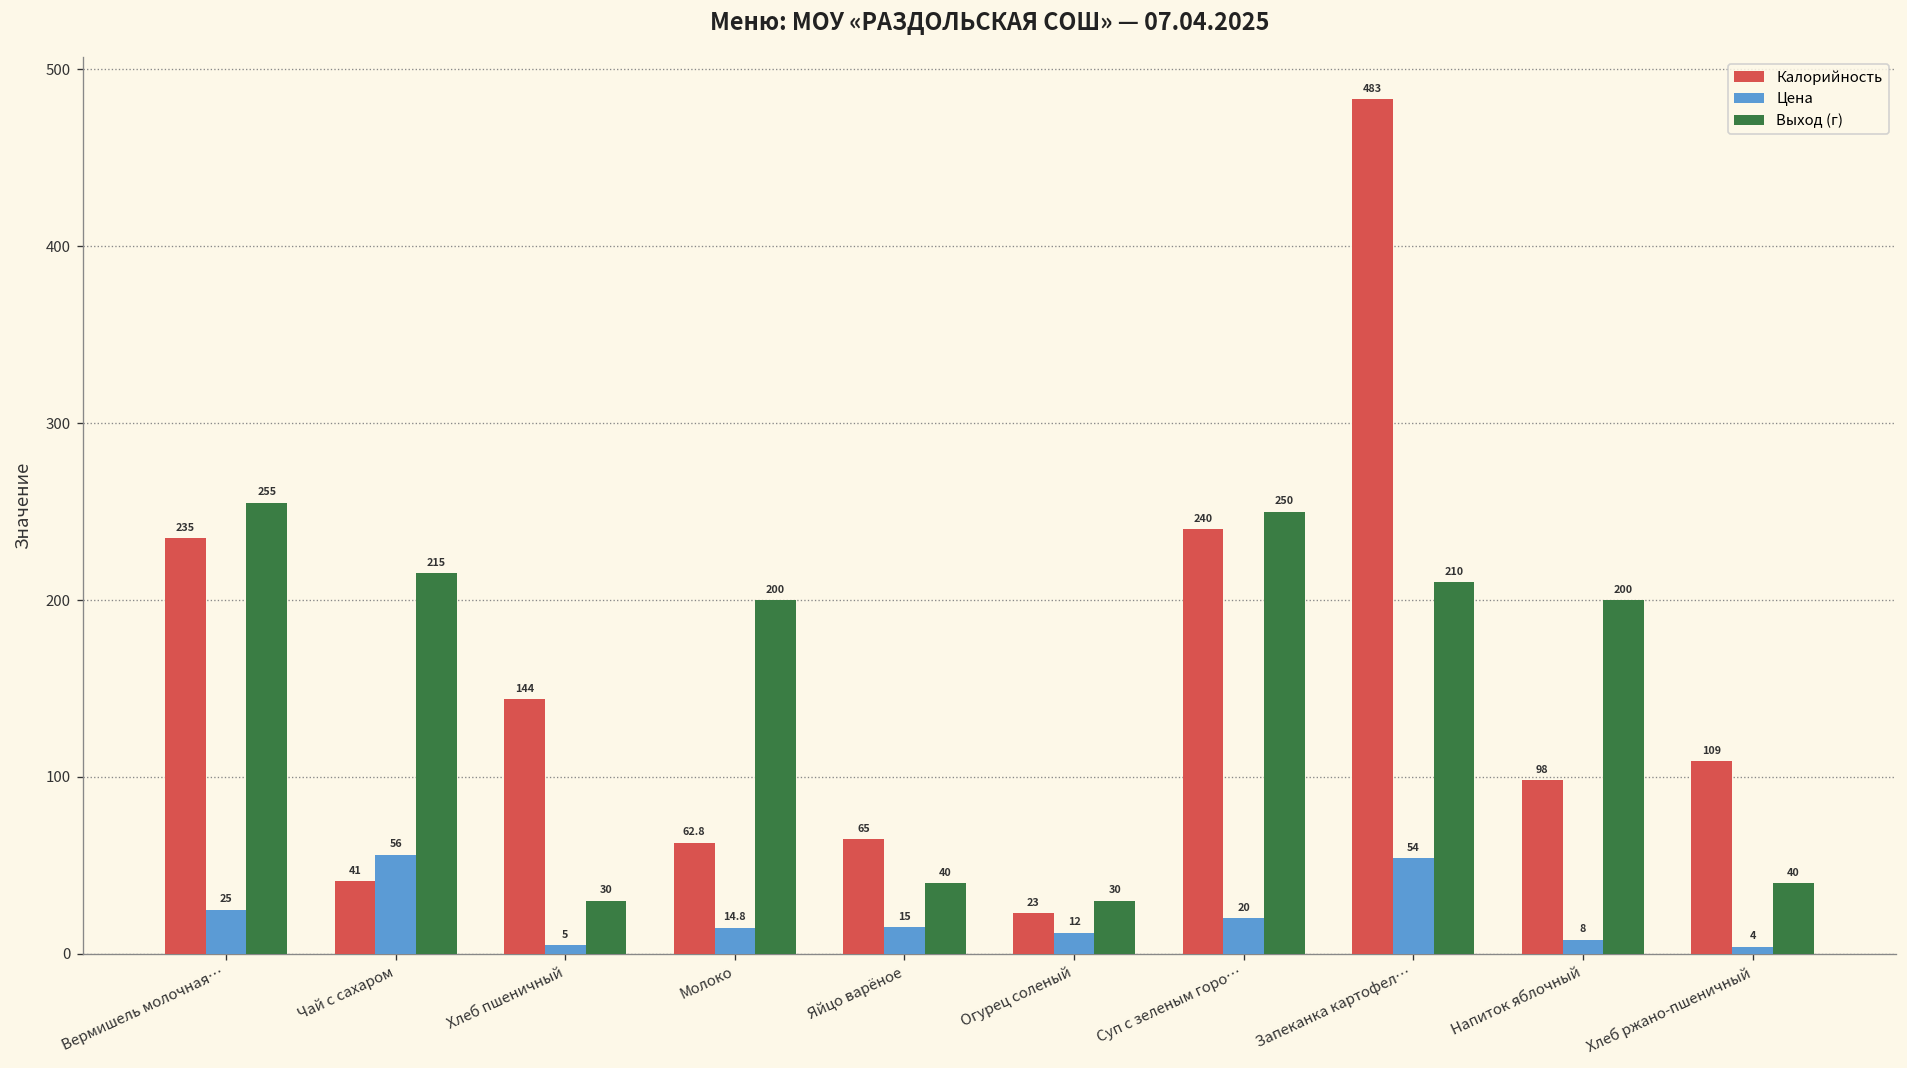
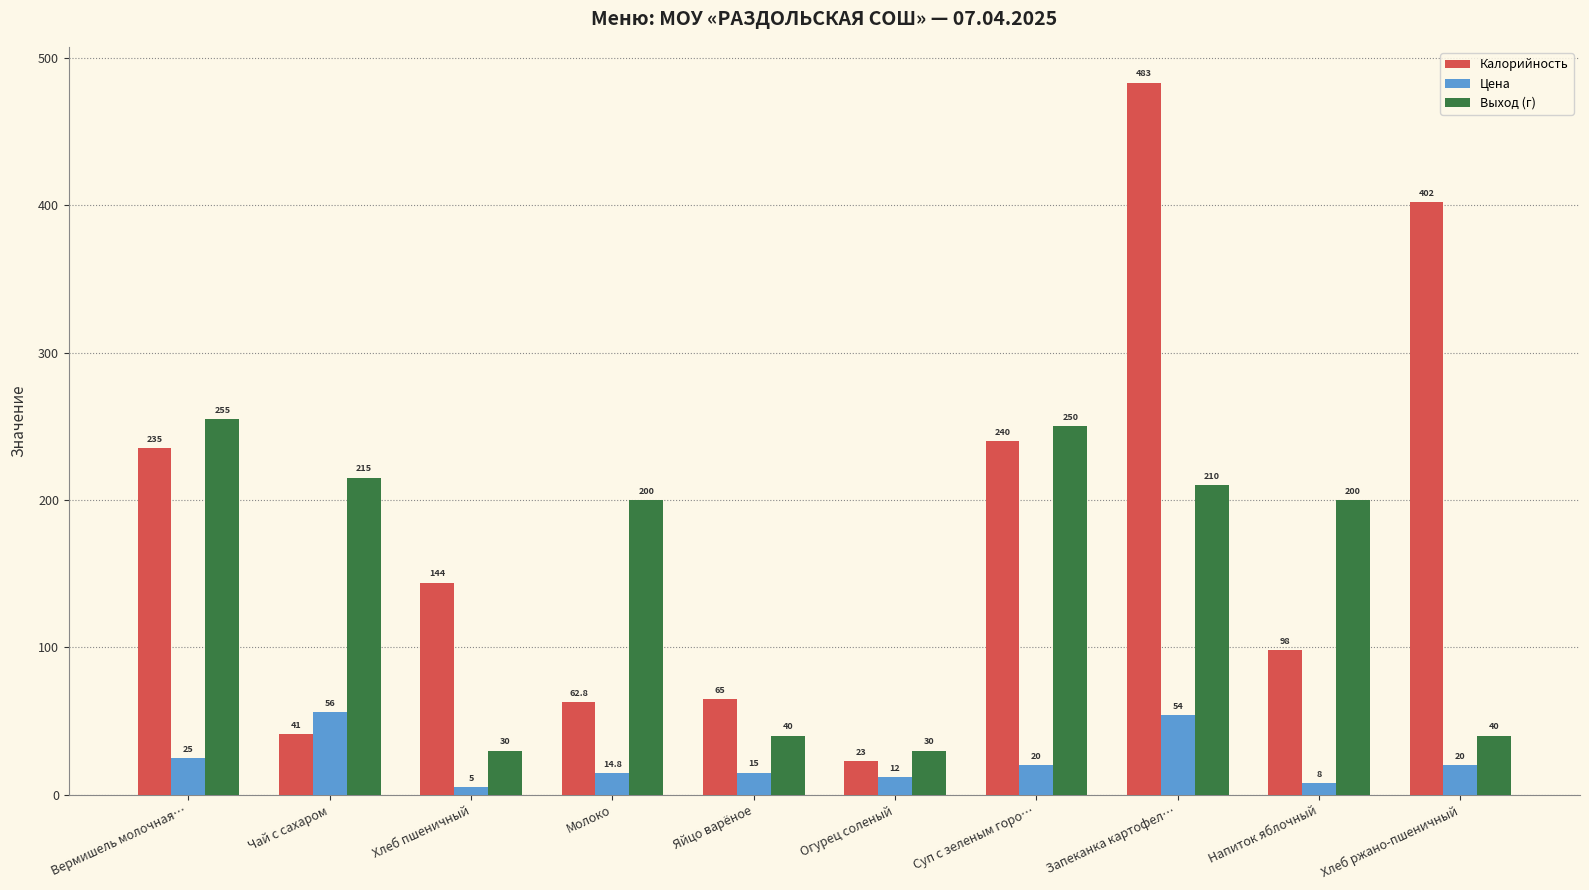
  {
    "Калорийность": {
      "Вермишель молочная…": 235,
      "Чай с сахаром": 41,
      "Хлеб пшеничный": 144,
      "Молоко": 62.8,
      "Яйцо варёное": 65,
      "Огурец соленый": 23,
      "Суп с зеленым горо…": 240,
      "Запеканка картофел…": 483,
      "Напиток яблочный": 98,
-     "Хлеб ржано-пшеничный": 109
+     "Хлеб ржано-пшеничный": 402
    },
    "Цена": {
      "Вермишель молочная…": 25,
      "Чай с сахаром": 56,
      "Хлеб пшеничный": 5,
      "Молоко": 14.8,
      "Яйцо варёное": 15,
      "Огурец соленый": 12,
      "Суп с зеленым горо…": 20,
      "Запеканка картофел…": 54,
      "Напиток яблочный": 8,
-     "Хлеб ржано-пшеничный": 4
+     "Хлеб ржано-пшеничный": 20
    },
    "Выход (г)": {
      "Вермишель молочная…": 255,
      "Чай с сахаром": 215,
      "Хлеб пшеничный": 30,
      "Молоко": 200,
      "Яйцо варёное": 40,
      "Огурец соленый": 30,
      "Суп с зеленым горо…": 250,
      "Запеканка картофел…": 210,
      "Напиток яблочный": 200,
      "Хлеб ржано-пшеничный": 40
    }
  }
